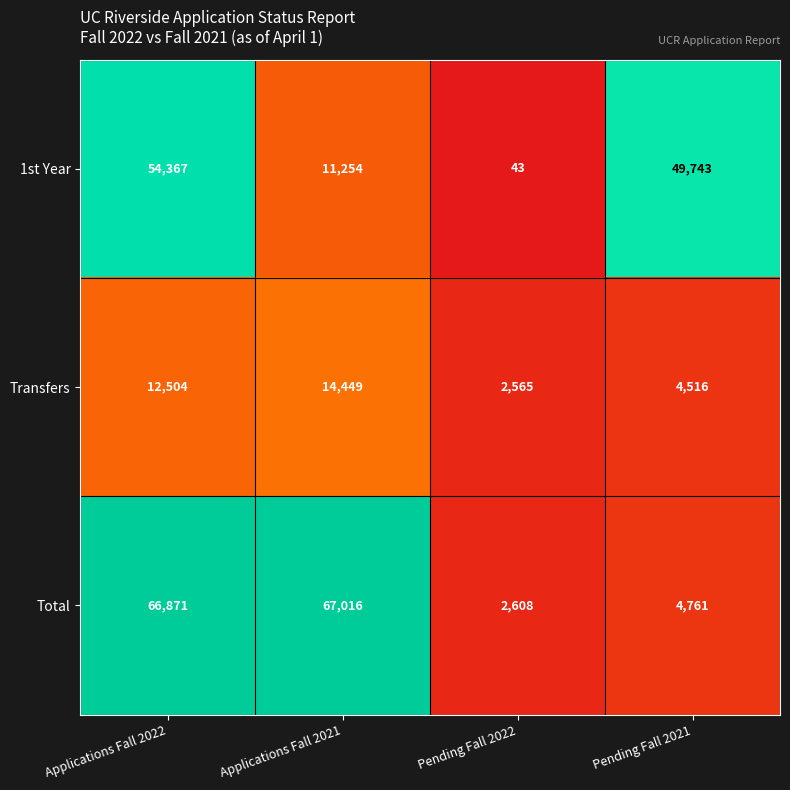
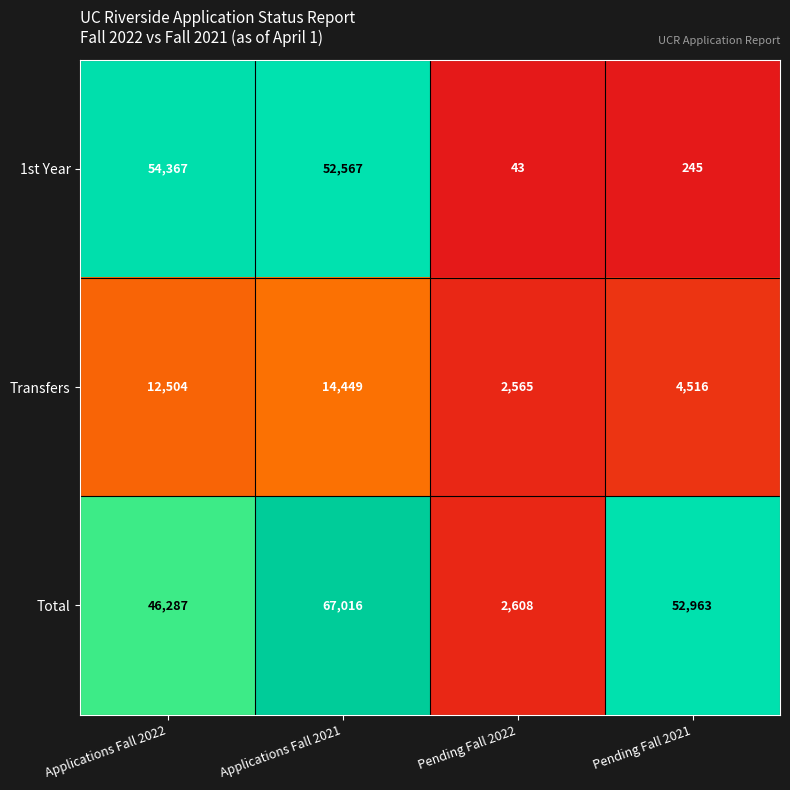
  {
    "1st Year": {
      "Applications Fall 2022": "54,367",
-     "Applications Fall 2021": "11,254",
+     "Applications Fall 2021": "52,567",
      "Pending Fall 2022": "43",
-     "Pending Fall 2021": "49,743"
+     "Pending Fall 2021": "245"
    },
    "Transfers": {
      "Applications Fall 2022": "12,504",
      "Applications Fall 2021": "14,449",
      "Pending Fall 2022": "2,565",
      "Pending Fall 2021": "4,516"
    },
    "Total": {
-     "Applications Fall 2022": "66,871",
+     "Applications Fall 2022": "46,287",
      "Applications Fall 2021": "67,016",
      "Pending Fall 2022": "2,608",
-     "Pending Fall 2021": "4,761"
+     "Pending Fall 2021": "52,963"
    }
  }
